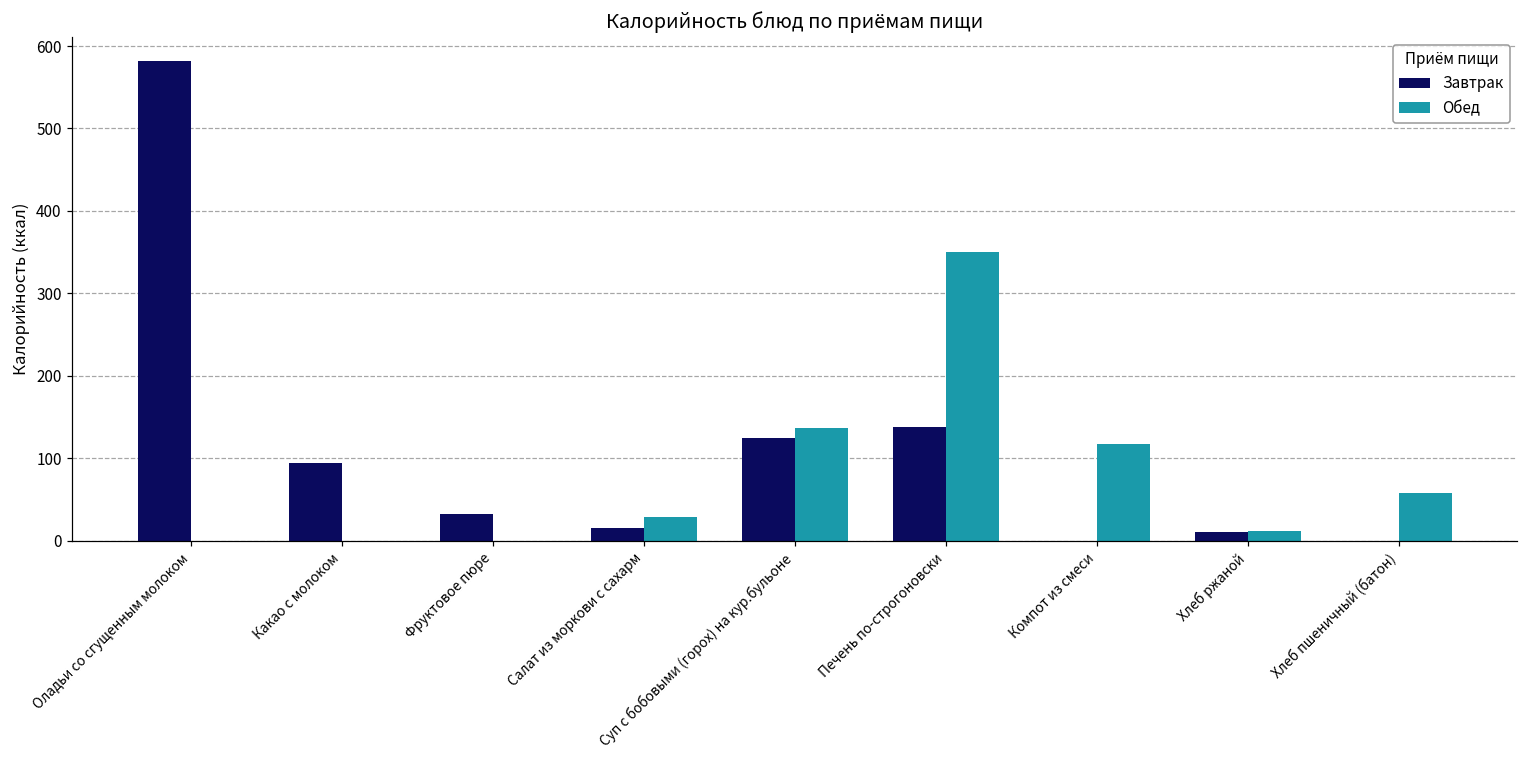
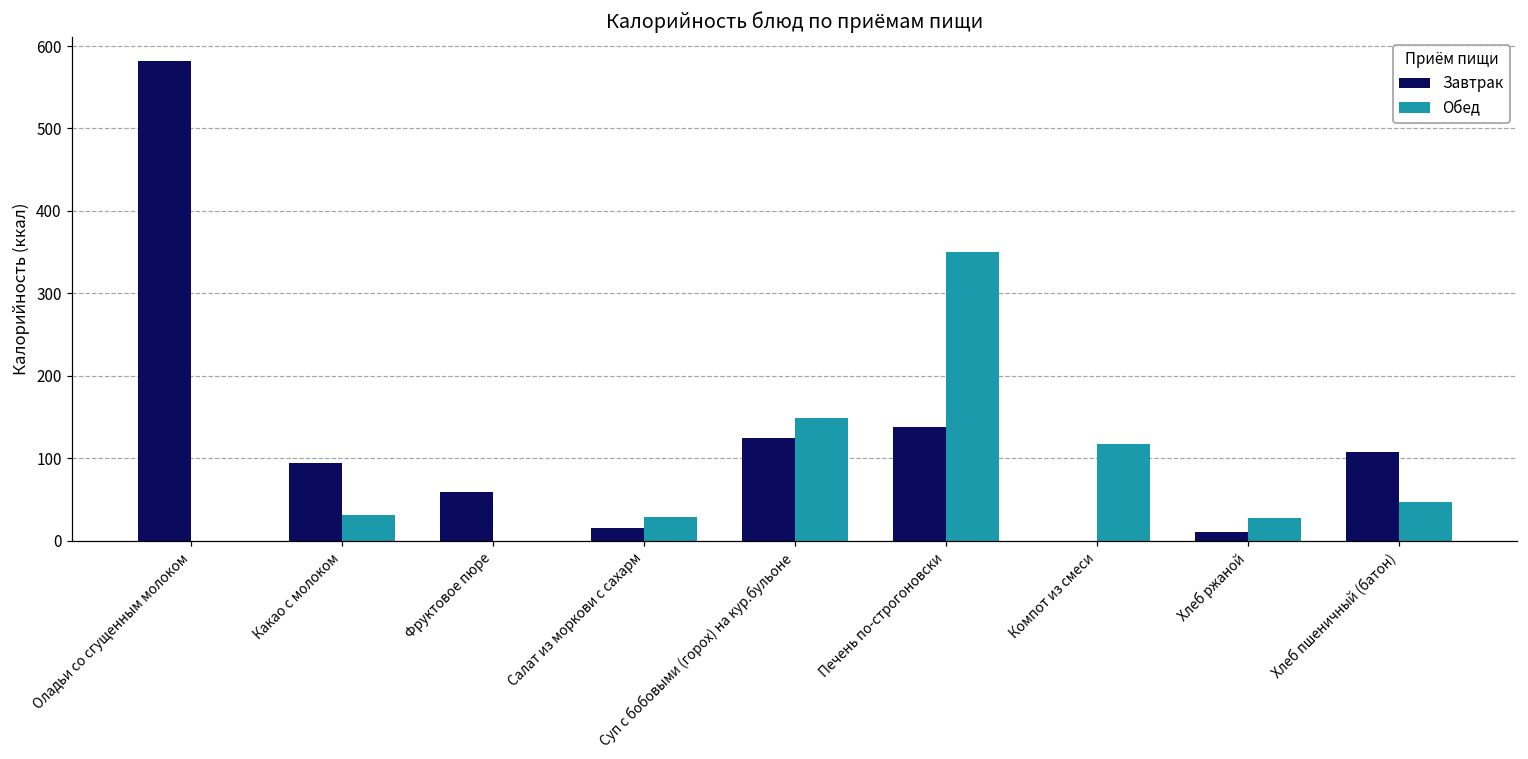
  {
    "Завтрак": {
      "Оладьи со сгущенным молоком": 580,
      "Какао с молоком": 90,
-     "Фруктовое пюре": 30,
+     "Фруктовое пюре": 60,
      "Салат из моркови с сахарм": 20,
      "Суп с бобовыми (горох) на кур.бульоне": 130,
      "Печень по-строгоновски": 140,
      "Компот из смеси": 0,
      "Хлеб ржаной": 10,
-     "Хлеб пшеничный (батон)": 0
+     "Хлеб пшеничный (батон)": 110
    },
    "Обед": {
      "Оладьи со сгущенным молоком": 0,
-     "Какао с молоком": 0,
+     "Какао с молоком": 30,
      "Фруктовое пюре": 0,
      "Салат из моркови с сахарм": 30,
-     "Суп с бобовыми (горох) на кур.бульоне": 140,
+     "Суп с бобовыми (горох) на кур.бульоне": 150,
      "Печень по-строгоновски": 350,
      "Компот из смеси": 120,
-     "Хлеб ржаной": 10,
-     "Хлеб пшеничный (батон)": 60
+     "Хлеб ржаной": 30,
+     "Хлеб пшеничный (батон)": 50
    }
  }
